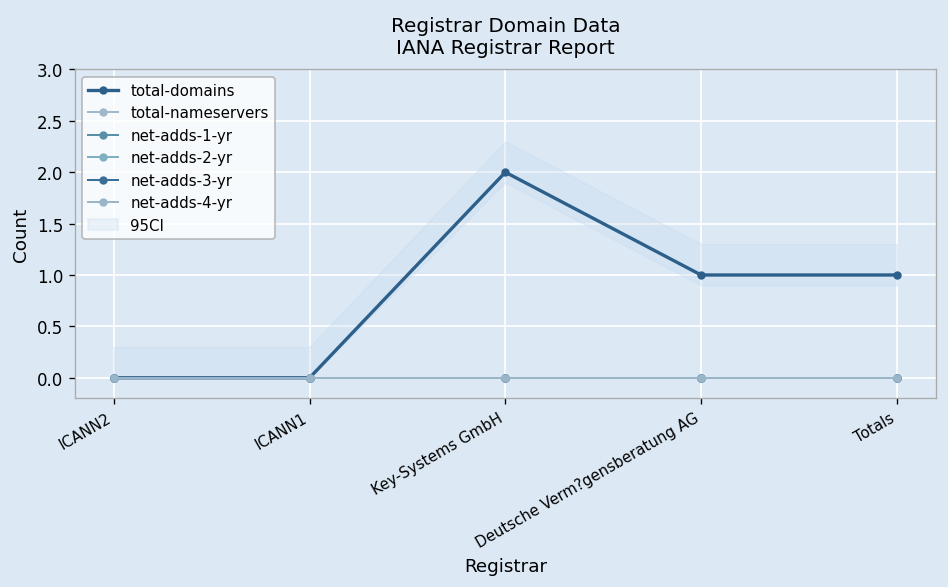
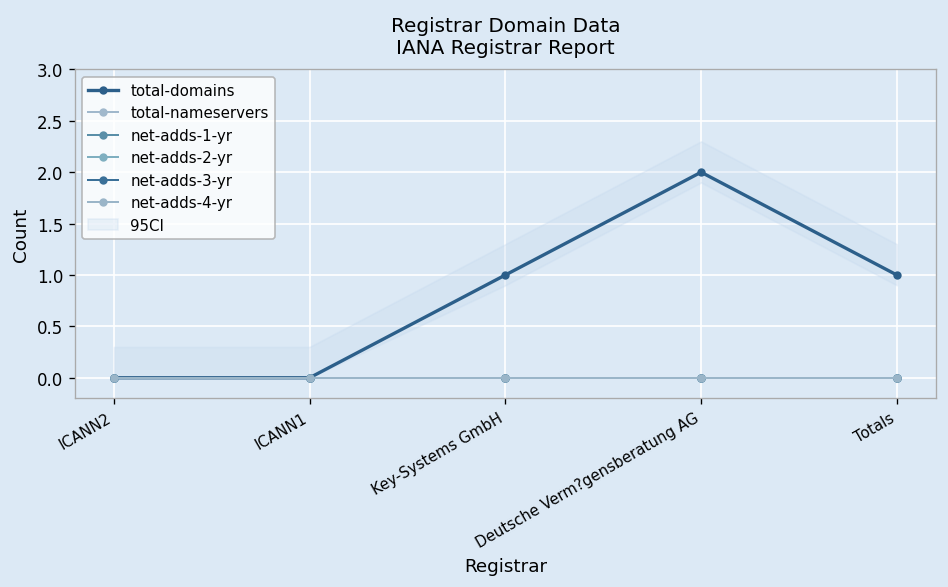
  {
    "95CI": {
      "ICANN2": 0.3,
      "ICANN1": 0.3
    },
    "total-domains": {
-     "Key-Systems GmbH": 2,
-     "Deutsche Verm?gensberatung AG": 1,
+     "Key-Systems GmbH": 1,
+     "Deutsche Verm?gensberatung AG": 2,
      "Totals": 1
    },
    "net-adds-4-yr": {
      "Key-Systems GmbH": 0,
      "Deutsche Verm?gensberatung AG": 0,
      "Totals": 0
    }
  }
